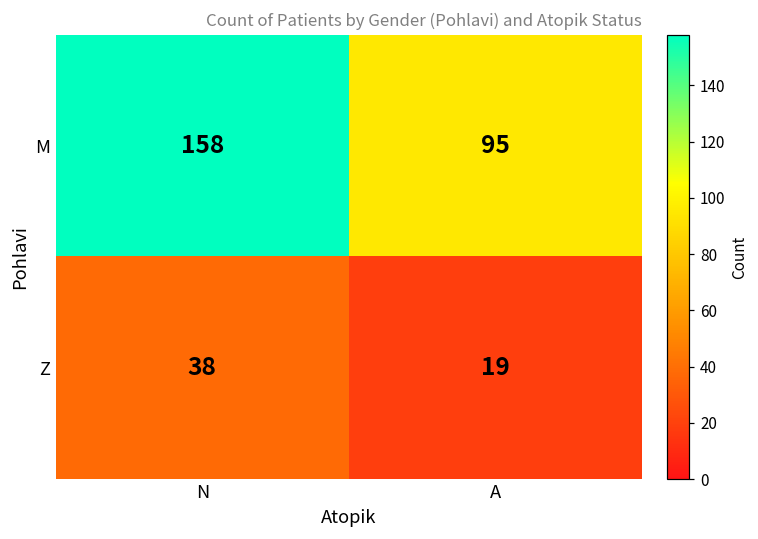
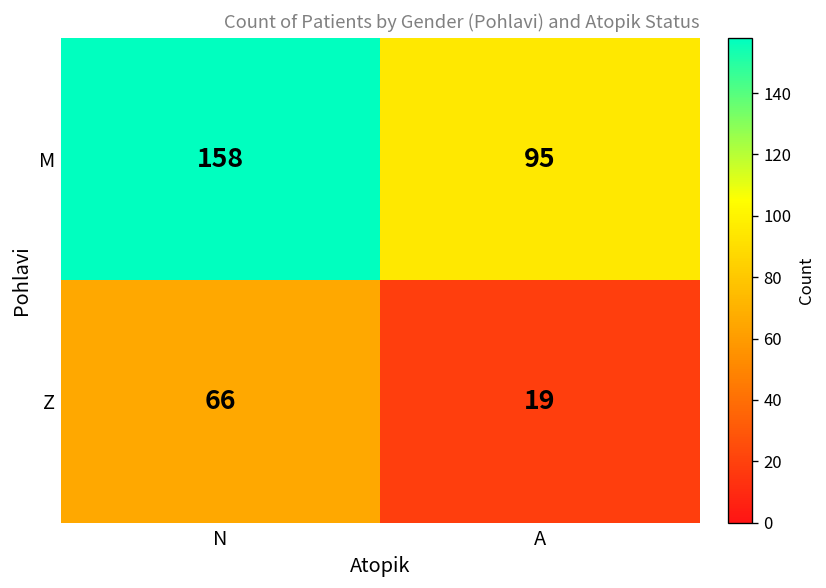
  {
    "M": {
      "N": 158,
      "A": 95
    },
    "Z": {
-     "N": 38,
+     "N": 66,
      "A": 19
    }
  }
